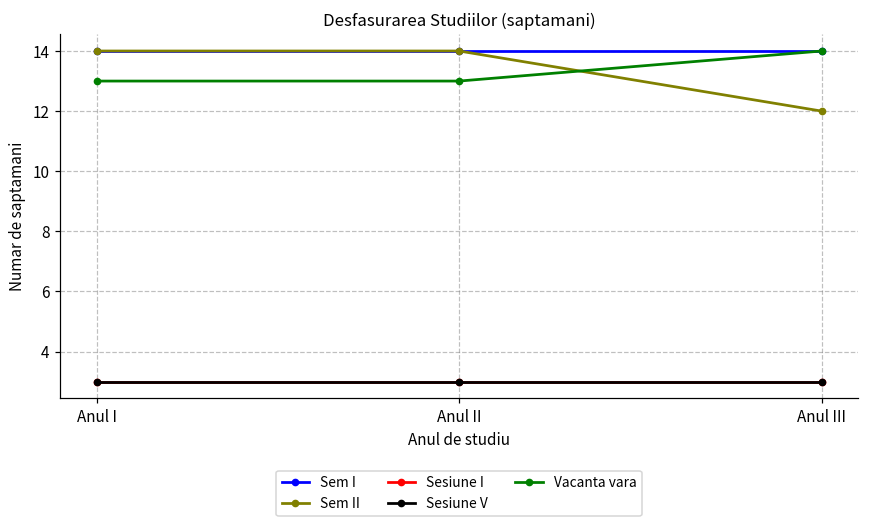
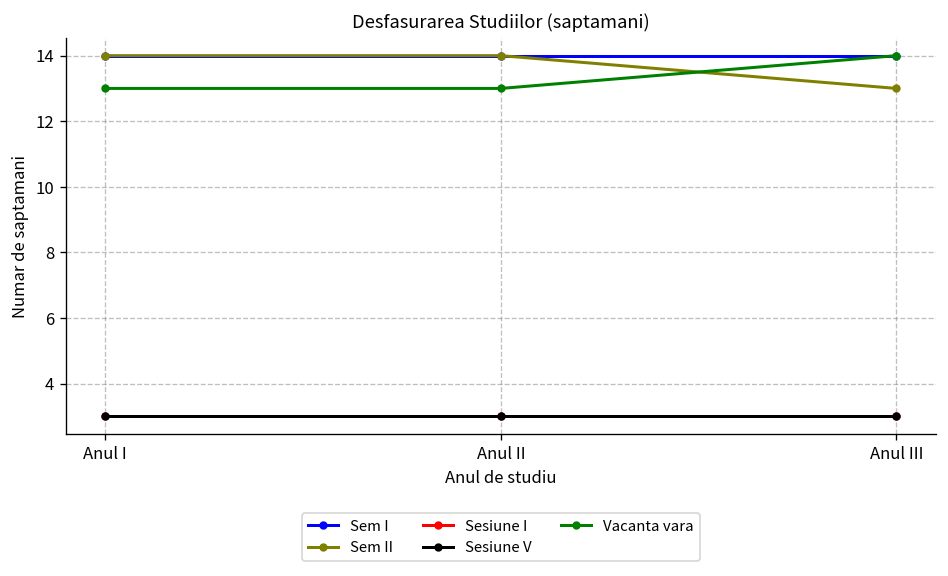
  {
    "Sem II": {
-     "Anul III": 12
+     "Anul III": 13
    },
    "Sesiune V": {
      "Anul I": 3,
      "Anul II": 3,
      "Anul III": 3
    },
    "Vacanta vara": {
      "Anul I": 13,
      "Anul II": 13
    }
  }
